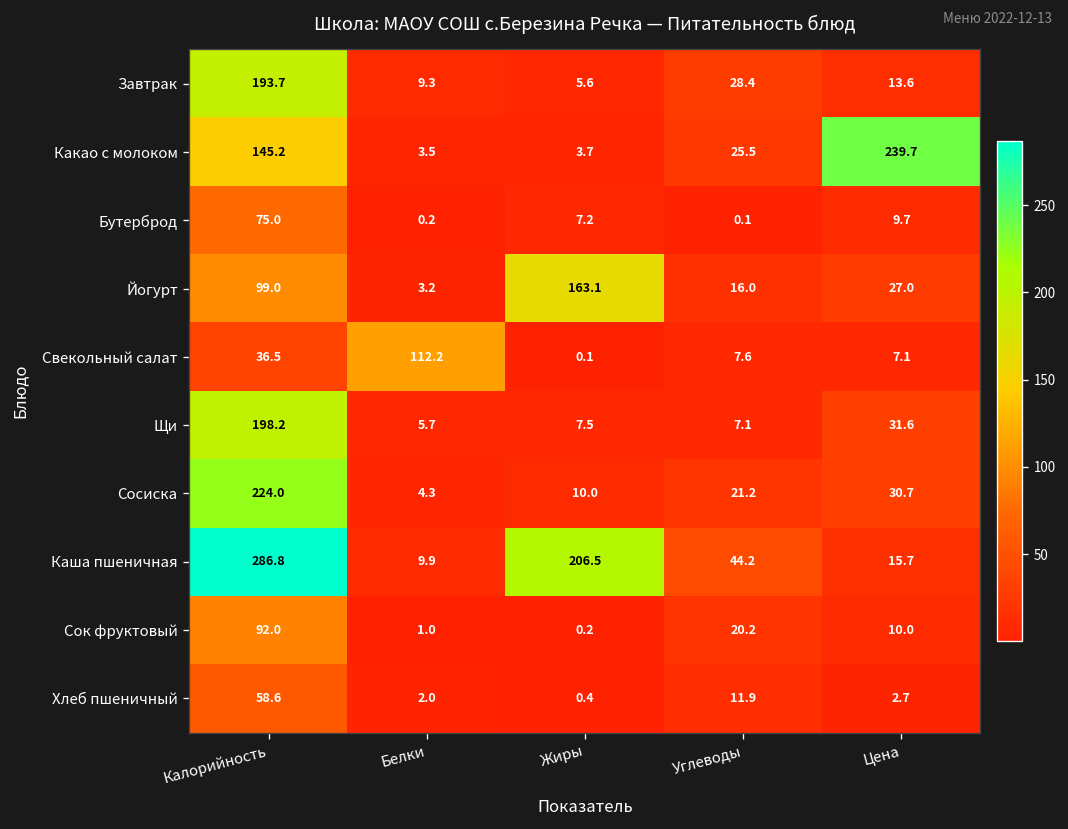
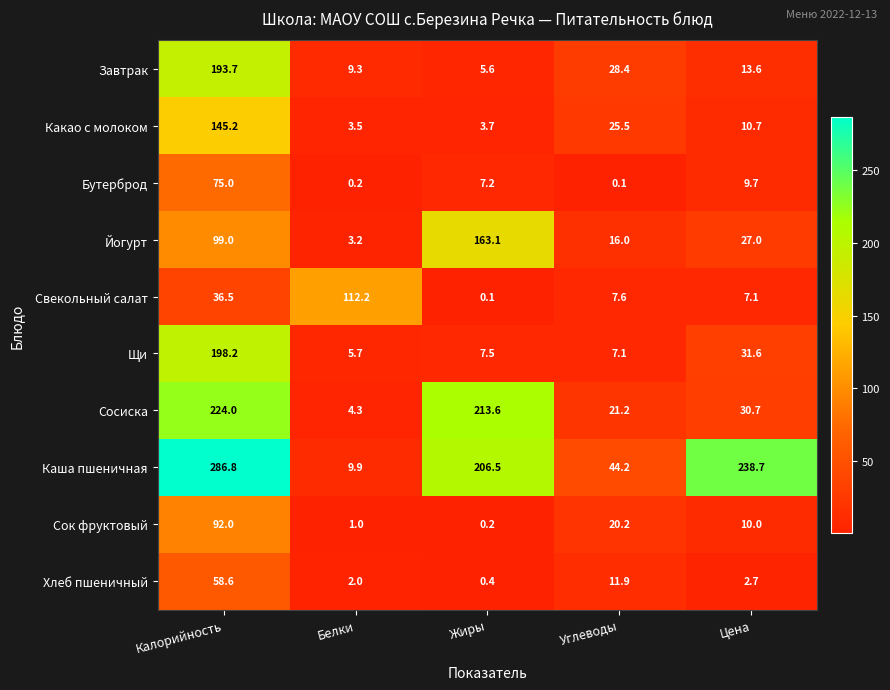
  {
    "Завтрак": {
      "Калорийность": 193.7,
      "Белки": 9.3,
      "Жиры": 5.6,
      "Углеводы": 28.4,
      "Цена": 13.6
    },
    "Какао с молоком": {
      "Калорийность": 145.2,
      "Белки": 3.5,
      "Жиры": 3.7,
      "Углеводы": 25.5,
-     "Цена": 239.7
+     "Цена": 10.7
    },
    "Бутерброд": {
      "Калорийность": 75.0,
      "Белки": 0.2,
      "Жиры": 7.2,
      "Углеводы": 0.1,
      "Цена": 9.7
    },
    "Йогурт": {
      "Калорийность": 99.0,
      "Белки": 3.2,
      "Жиры": 163.1,
      "Углеводы": 16.0,
      "Цена": 27.0
    },
    "Свекольный салат": {
      "Калорийность": 36.5,
      "Белки": 112.2,
      "Жиры": 0.1,
      "Углеводы": 7.6,
      "Цена": 7.1
    },
    "Щи": {
      "Калорийность": 198.2,
      "Белки": 5.7,
      "Жиры": 7.5,
      "Углеводы": 7.1,
      "Цена": 31.6
    },
    "Сосиска": {
      "Калорийность": 224.0,
      "Белки": 4.3,
-     "Жиры": 10.0,
+     "Жиры": 213.6,
      "Углеводы": 21.2,
      "Цена": 30.7
    },
    "Каша пшеничная": {
      "Калорийность": 286.8,
      "Белки": 9.9,
      "Жиры": 206.5,
      "Углеводы": 44.2,
-     "Цена": 15.7
+     "Цена": 238.7
    },
    "Сок фруктовый": {
      "Калорийность": 92.0,
      "Белки": 1.0,
      "Жиры": 0.2,
      "Углеводы": 20.2,
      "Цена": 10.0
    },
    "Хлеб пшеничный": {
      "Калорийность": 58.6,
      "Белки": 2.0,
      "Жиры": 0.4,
      "Углеводы": 11.9,
      "Цена": 2.7
    }
  }
